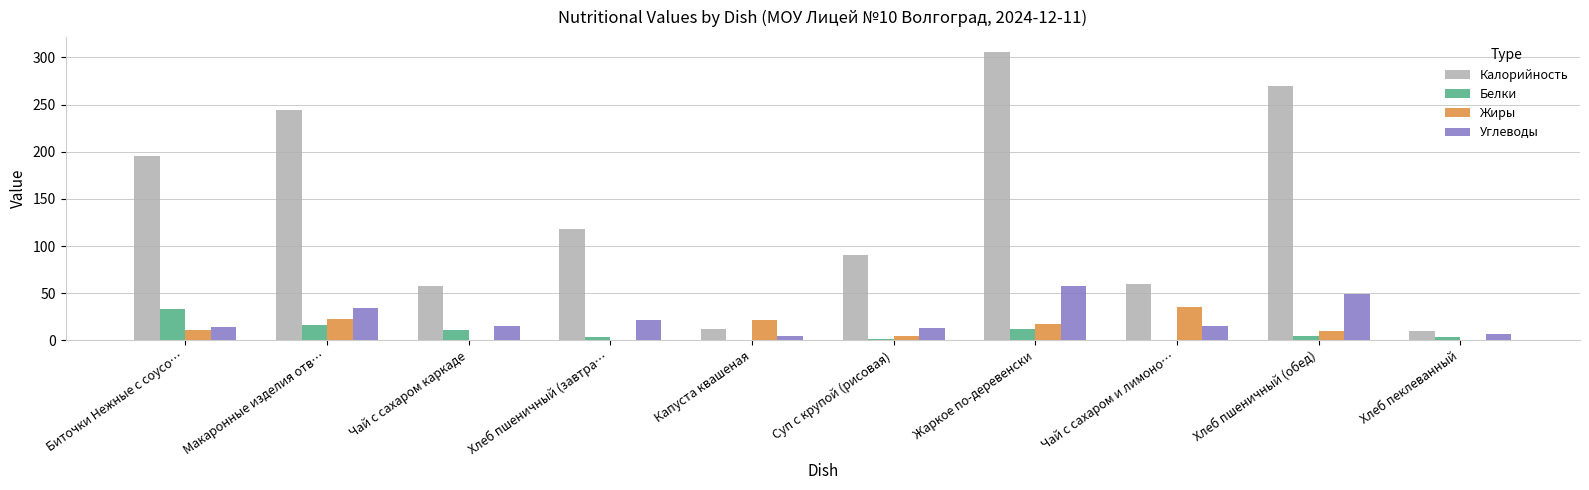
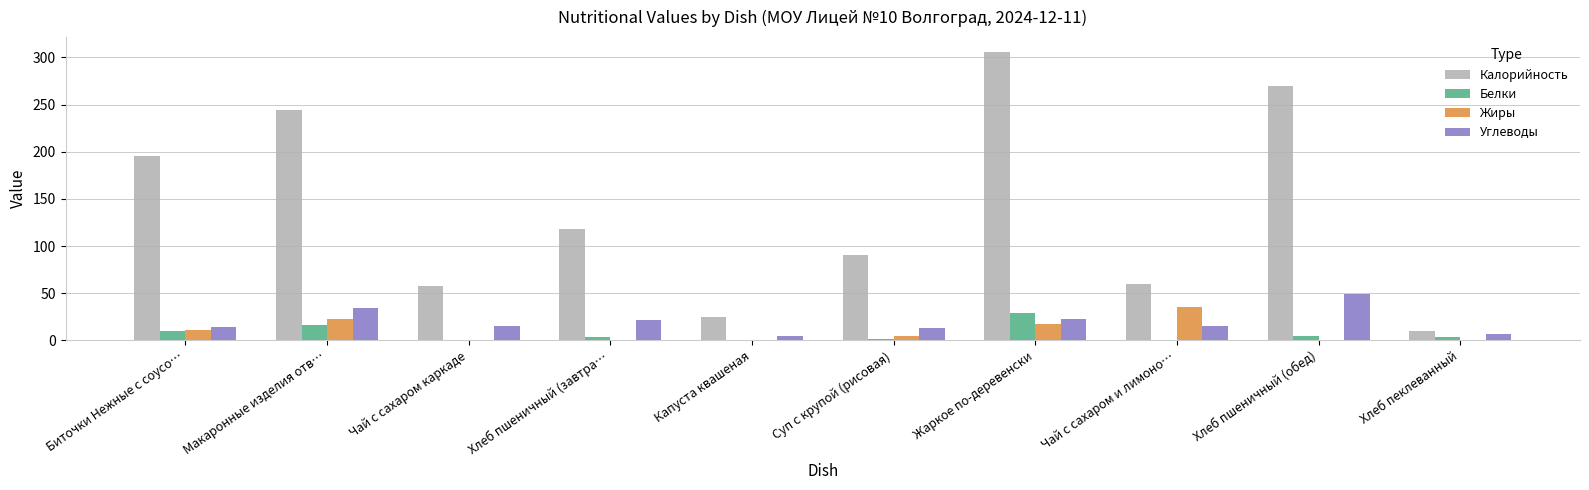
  {
    "Калорийность": {
      "Биточки Нежные с соусо…": 200,
      "Макаронные изделия отв…": 240,
      "Чай с сахаром каркаде": 60,
      "Хлеб пшеничный (завтра…": 120,
-     "Капуста квашеная": 10,
+     "Капуста квашеная": 20,
      "Суп с крупой (рисовая)": 90,
      "Жаркое по-деревенски": 310,
      "Чай с сахаром и лимоно…": 60,
      "Хлеб пшеничный (обед)": 270,
      "Хлеб пеклеванный": 10
    },
    "Белки": {
-     "Биточки Нежные с соусо…": 30,
+     "Биточки Нежные с соусо…": 10,
      "Макаронные изделия отв…": 20,
-     "Чай с сахаром каркаде": 10,
+     "Чай с сахаром каркаде": 0,
      "Хлеб пшеничный (завтра…": 0,
-     "Жаркое по-деревенски": 10,
+     "Жаркое по-деревенски": 30,
      "Хлеб пшеничный (обед)": 0,
      "Хлеб пеклеванный": 0
    },
    "Жиры": {
      "Биточки Нежные с соусо…": 10,
      "Макаронные изделия отв…": 20,
      "Чай с сахаром каркаде": 0,
-     "Капуста квашеная": 20,
+     "Капуста квашеная": 0,
      "Суп с крупой (рисовая)": 0,
      "Жаркое по-деревенски": 20,
      "Чай с сахаром и лимоно…": 40,
-     "Хлеб пшеничный (обед)": 10
+     "Хлеб пшеничный (обед)": 0
    },
    "Углеводы": {
      "Биточки Нежные с соусо…": 10,
      "Макаронные изделия отв…": 30,
      "Чай с сахаром каркаде": 20,
      "Хлеб пшеничный (завтра…": 20,
      "Капуста квашеная": 10,
      "Суп с крупой (рисовая)": 10,
-     "Жаркое по-деревенски": 60,
+     "Жаркое по-деревенски": 20,
      "Чай с сахаром и лимоно…": 20,
      "Хлеб пшеничный (обед)": 50,
      "Хлеб пеклеванный": 10
    }
  }
